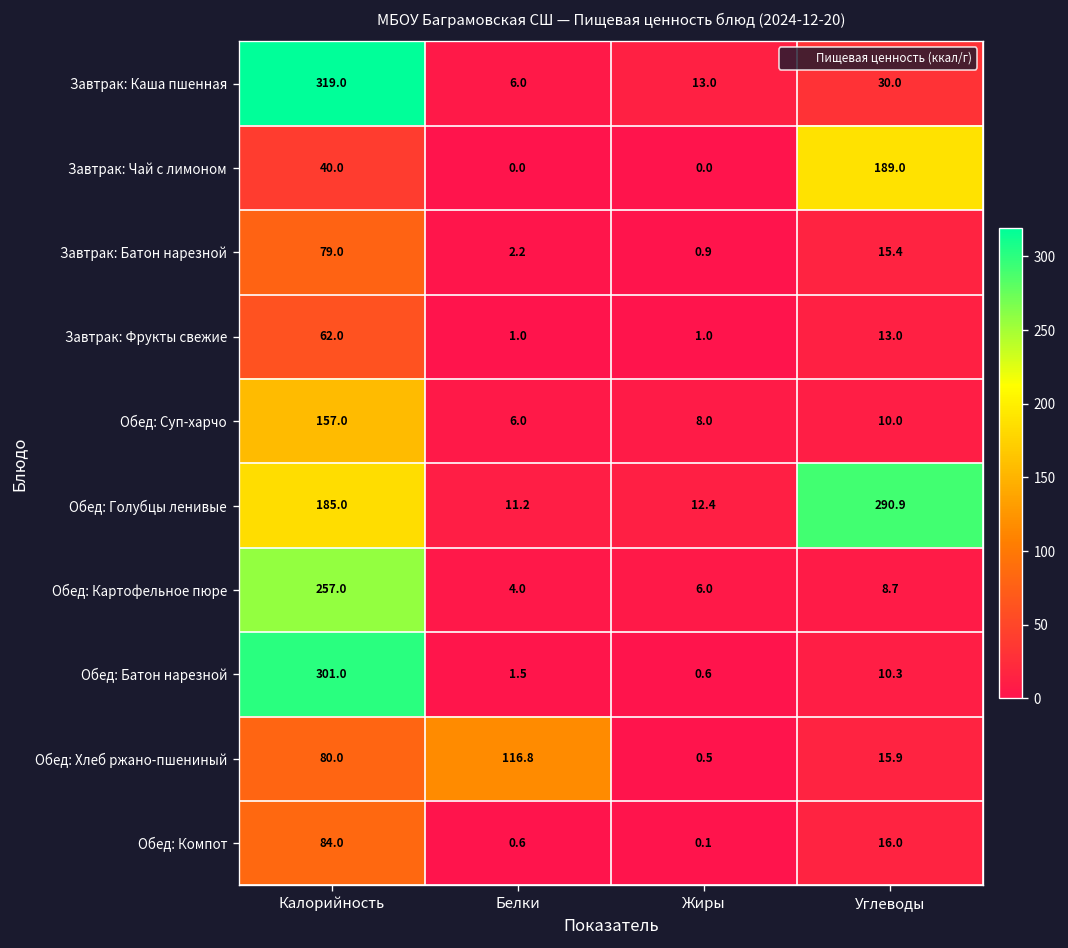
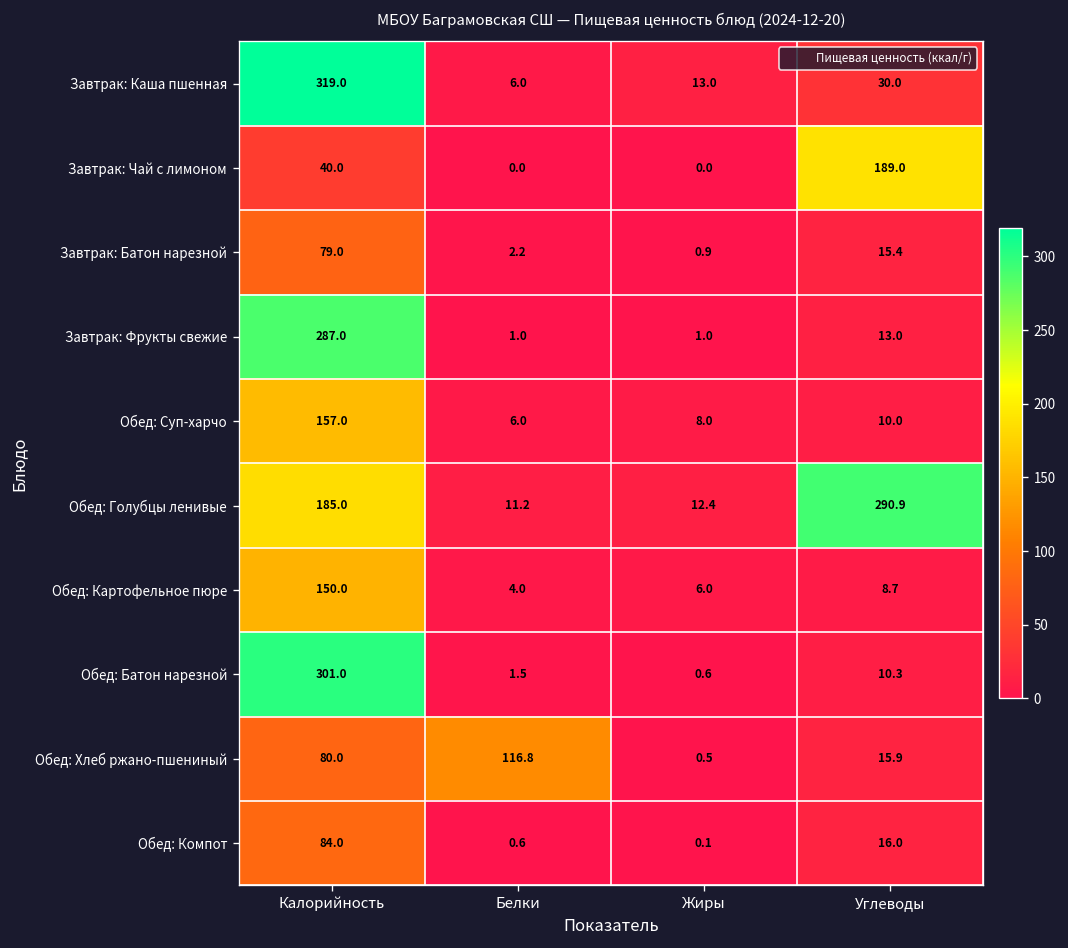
  {
    "Завтрак: Каша пшенная": {
      "Калорийность": 319.0,
      "Белки": 6.0,
      "Жиры": 13.0,
      "Углеводы": 30.0
    },
    "Завтрак: Чай с лимоном": {
      "Калорийность": 40.0,
      "Белки": 0.0,
      "Жиры": 0.0,
      "Углеводы": 189.0
    },
    "Завтрак: Батон нарезной": {
      "Калорийность": 79.0,
      "Белки": 2.2,
      "Жиры": 0.9,
      "Углеводы": 15.4
    },
    "Завтрак: Фрукты свежие": {
-     "Калорийность": 62.0,
+     "Калорийность": 287.0,
      "Белки": 1.0,
      "Жиры": 1.0,
      "Углеводы": 13.0
    },
    "Обед: Суп-харчо": {
      "Калорийность": 157.0,
      "Белки": 6.0,
      "Жиры": 8.0,
      "Углеводы": 10.0
    },
    "Обед: Голубцы ленивые": {
      "Калорийность": 185.0,
      "Белки": 11.2,
      "Жиры": 12.4,
      "Углеводы": 290.9
    },
    "Обед: Картофельное пюре": {
-     "Калорийность": 257.0,
+     "Калорийность": 150.0,
      "Белки": 4.0,
      "Жиры": 6.0,
      "Углеводы": 8.7
    },
    "Обед: Батон нарезной": {
      "Калорийность": 301.0,
      "Белки": 1.5,
      "Жиры": 0.6,
      "Углеводы": 10.3
    },
    "Обед: Хлеб ржано-пшениный": {
      "Калорийность": 80.0,
      "Белки": 116.8,
      "Жиры": 0.5,
      "Углеводы": 15.9
    },
    "Обед: Компот": {
      "Калорийность": 84.0,
      "Белки": 0.6,
      "Жиры": 0.1,
      "Углеводы": 16.0
    }
  }
